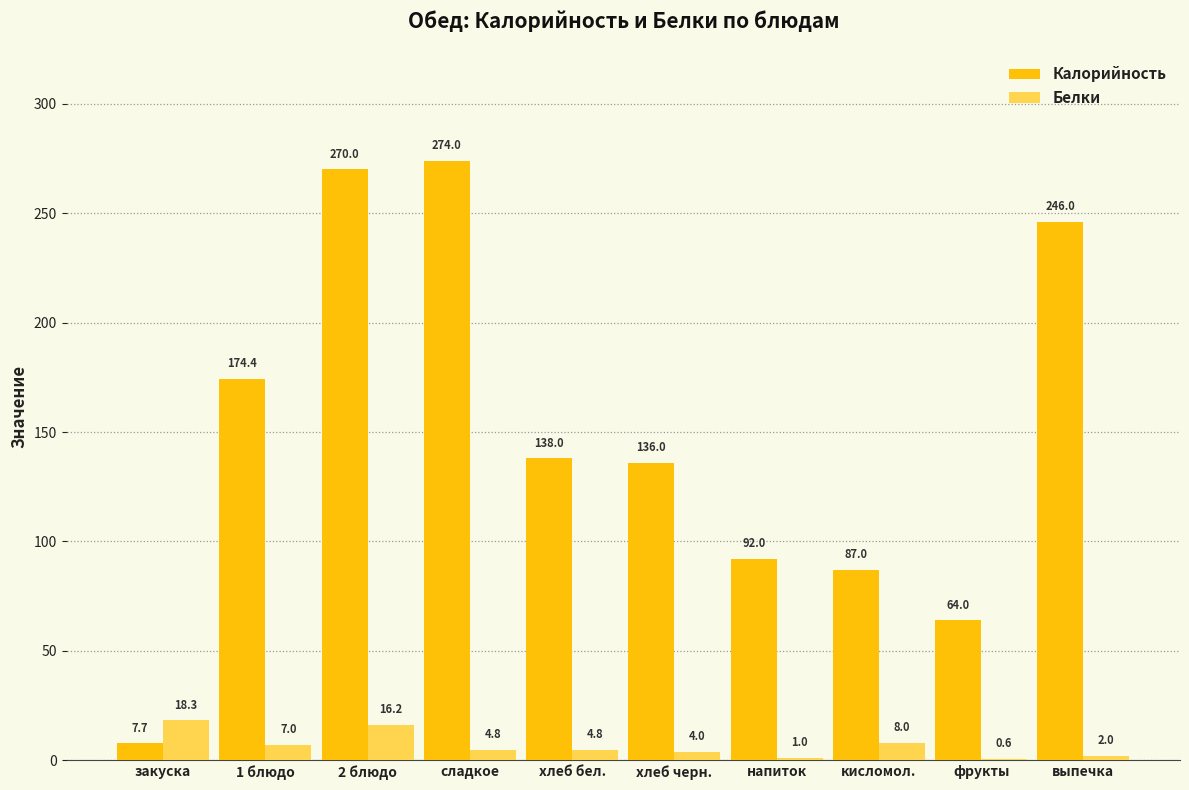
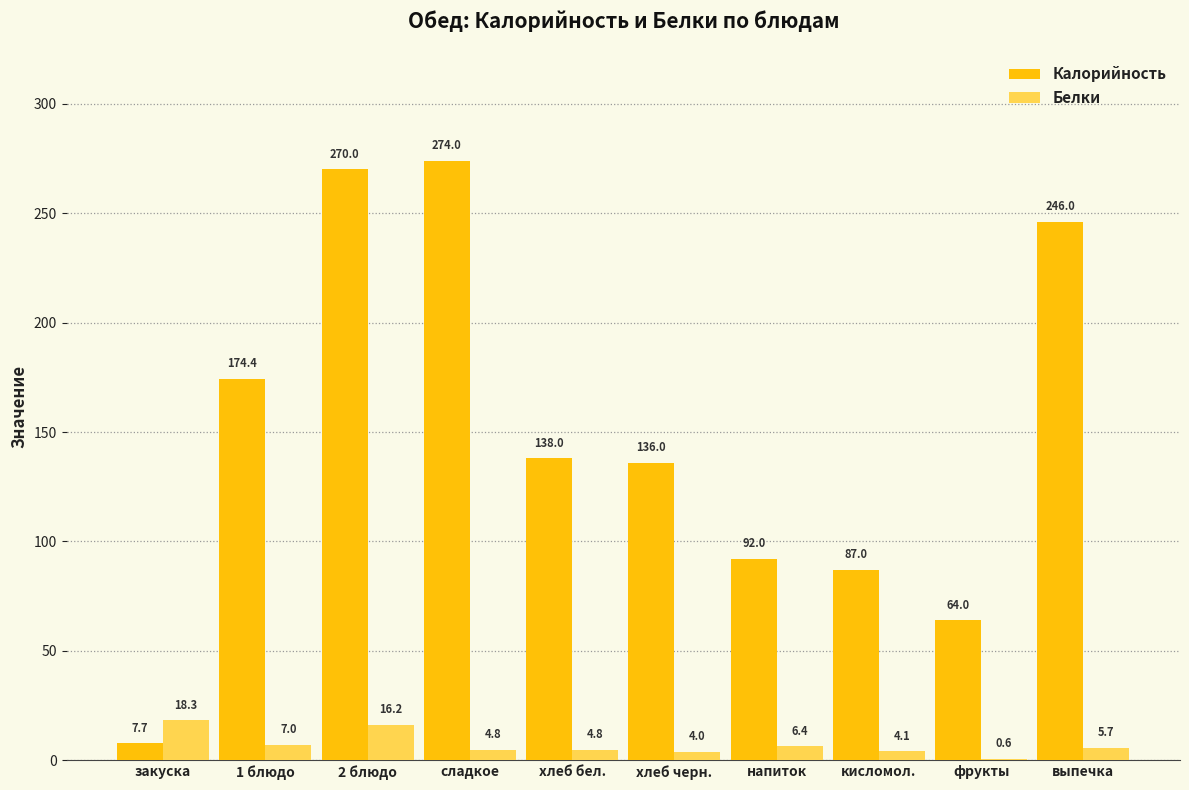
  {
    "Калорийность": {
      "закуска": 7.7,
      "1 блюдо": 174.4,
      "2 блюдо": 270.0,
      "сладкое": 274.0,
      "хлеб бел.": 138.0,
      "хлеб черн.": 136.0,
      "напиток": 92.0,
      "кисломол.": 87.0,
      "фрукты": 64.0,
      "выпечка": 246.0
    },
    "Белки": {
      "закуска": 18.3,
      "1 блюдо": 7.0,
      "2 блюдо": 16.2,
      "сладкое": 4.8,
      "хлеб бел.": 4.8,
      "хлеб черн.": 4.0,
-     "напиток": 1.0,
-     "кисломол.": 8.0,
+     "напиток": 6.4,
+     "кисломол.": 4.1,
      "фрукты": 0.6,
-     "выпечка": 2.0
+     "выпечка": 5.7
    }
  }
